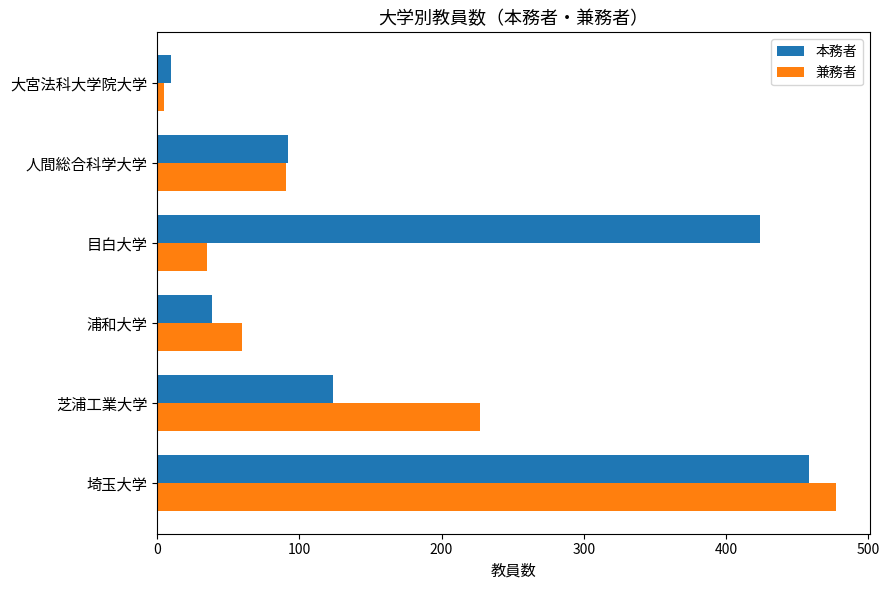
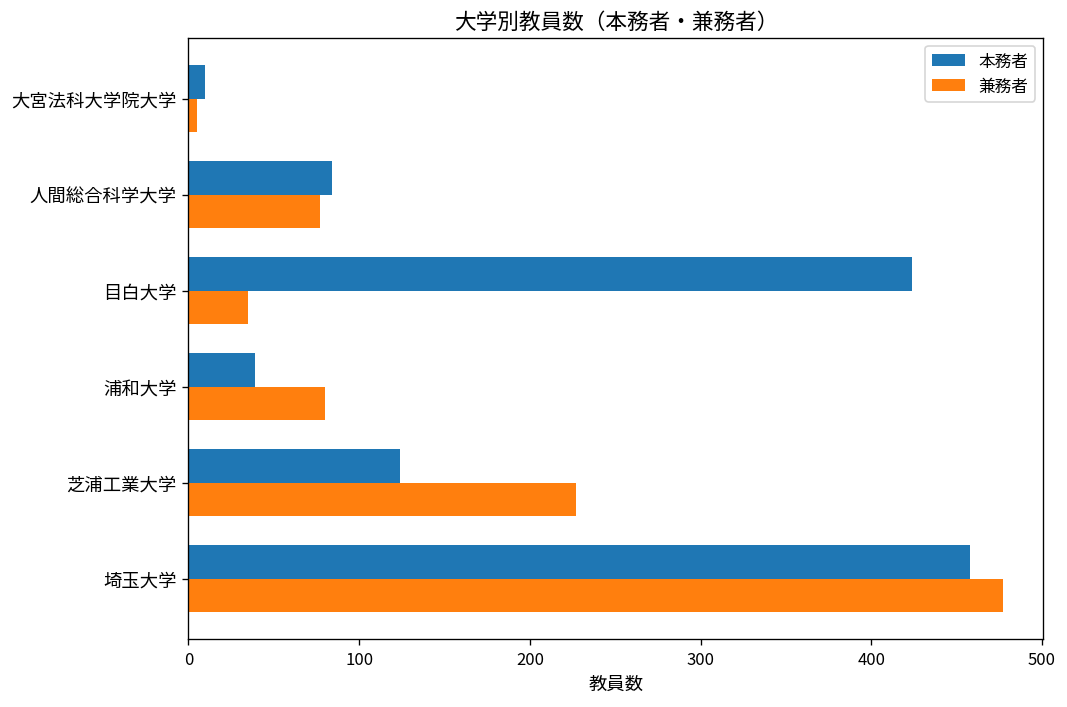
  {
    "本務者": {
      "大宮法科大学院大学": 10,
-     "人間総合科学大学": 92,
+     "人間総合科学大学": 84,
      "目白大学": 424,
      "浦和大学": 39,
      "芝浦工業大学": 124,
      "埼玉大学": 458
    },
    "兼務者": {
      "大宮法科大学院大学": 5,
-     "人間総合科学大学": 91,
+     "人間総合科学大学": 77,
      "目白大学": 35,
-     "浦和大学": 60,
+     "浦和大学": 80,
      "芝浦工業大学": 227,
      "埼玉大学": 477
    }
  }
